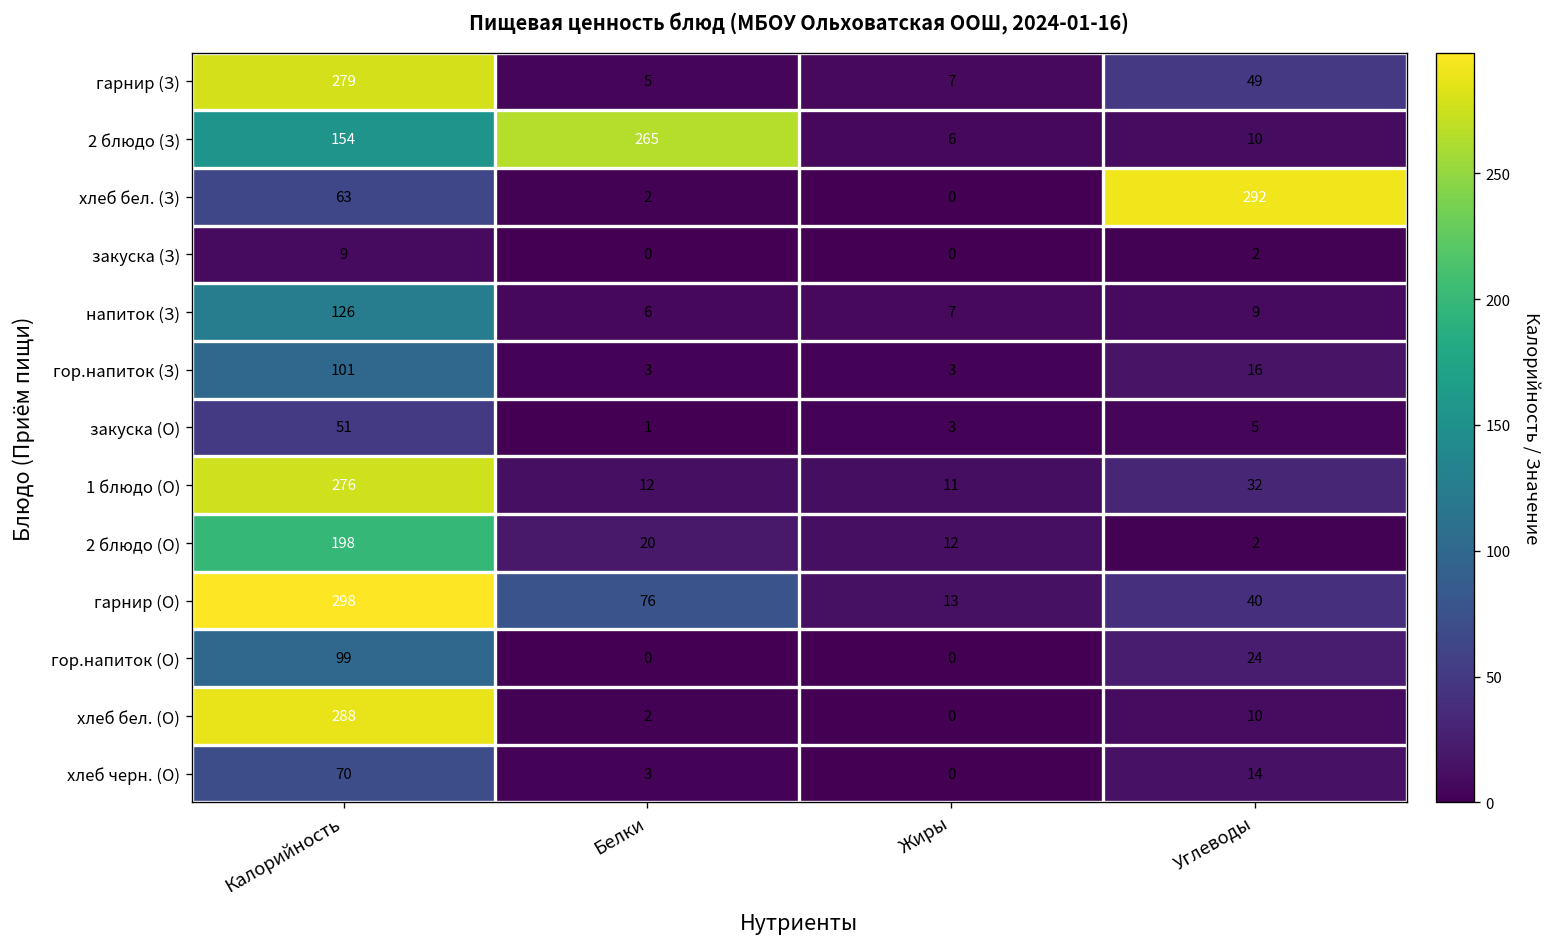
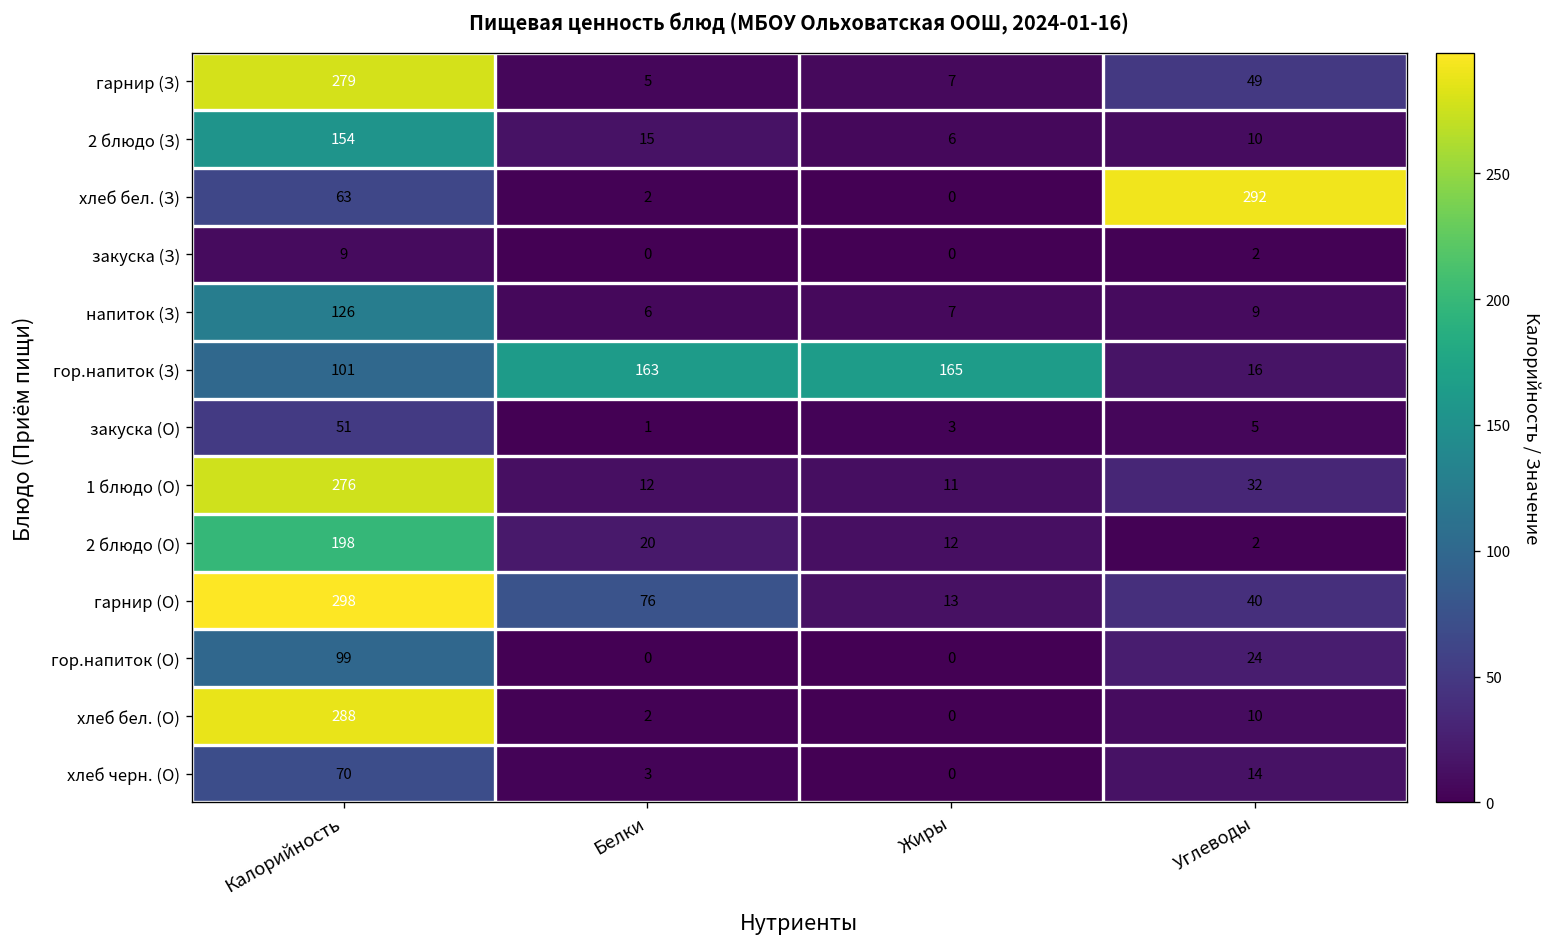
  {
    "гарнир (З)": {
      "Калорийность": 279,
      "Белки": 5,
      "Жиры": 7,
      "Углеводы": 49
    },
    "2 блюдо (З)": {
      "Калорийность": 154,
-     "Белки": 265,
+     "Белки": 15,
      "Жиры": 6,
      "Углеводы": 10
    },
    "хлеб бел. (З)": {
      "Калорийность": 63,
      "Белки": 2,
      "Жиры": 0,
      "Углеводы": 292
    },
    "закуска (З)": {
      "Калорийность": 9,
      "Белки": 0,
      "Жиры": 0,
      "Углеводы": 2
    },
    "напиток (З)": {
      "Калорийность": 126,
      "Белки": 6,
      "Жиры": 7,
      "Углеводы": 9
    },
    "гор.напиток (З)": {
      "Калорийность": 101,
-     "Белки": 3,
-     "Жиры": 3,
+     "Белки": 163,
+     "Жиры": 165,
      "Углеводы": 16
    },
    "закуска (О)": {
      "Калорийность": 51,
      "Белки": 1,
      "Жиры": 3,
      "Углеводы": 5
    },
    "1 блюдо (О)": {
      "Калорийность": 276,
      "Белки": 12,
      "Жиры": 11,
      "Углеводы": 32
    },
    "2 блюдо (О)": {
      "Калорийность": 198,
      "Белки": 20,
      "Жиры": 12,
      "Углеводы": 2
    },
    "гарнир (О)": {
      "Калорийность": 298,
      "Белки": 76,
      "Жиры": 13,
      "Углеводы": 40
    },
    "гор.напиток (О)": {
      "Калорийность": 99,
      "Белки": 0,
      "Жиры": 0,
      "Углеводы": 24
    },
    "хлеб бел. (О)": {
      "Калорийность": 288,
      "Белки": 2,
      "Жиры": 0,
      "Углеводы": 10
    },
    "хлеб черн. (О)": {
      "Калорийность": 70,
      "Белки": 3,
      "Жиры": 0,
      "Углеводы": 14
    }
  }
